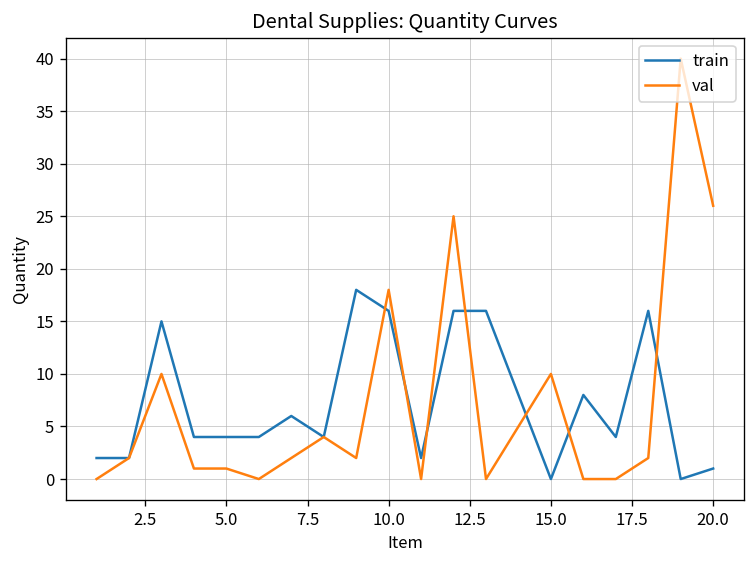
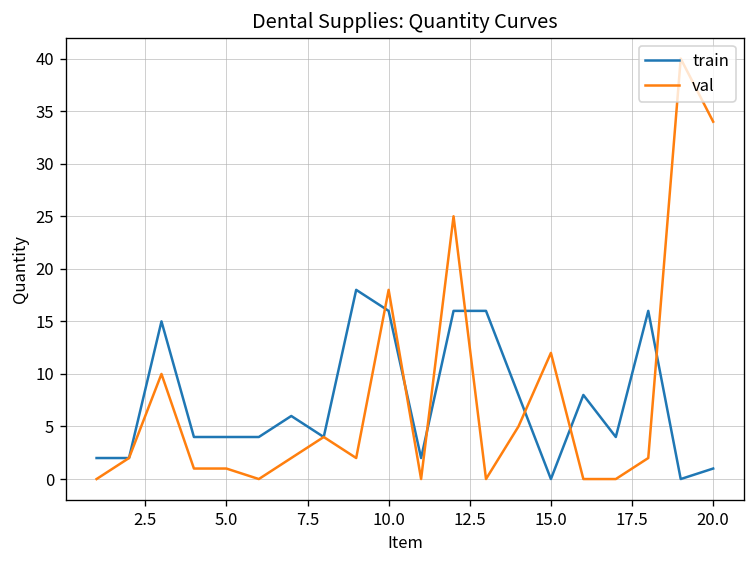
  {
    "train": {
      "5.0": 4,
      "10.0": 16,
      "15.0": 0,
      "20.0": 1
    },
    "val": {
      "5.0": 1,
      "10.0": 18,
-     "15.0": 10,
-     "20.0": 26
+     "15.0": 12,
+     "20.0": 34
    }
  }
